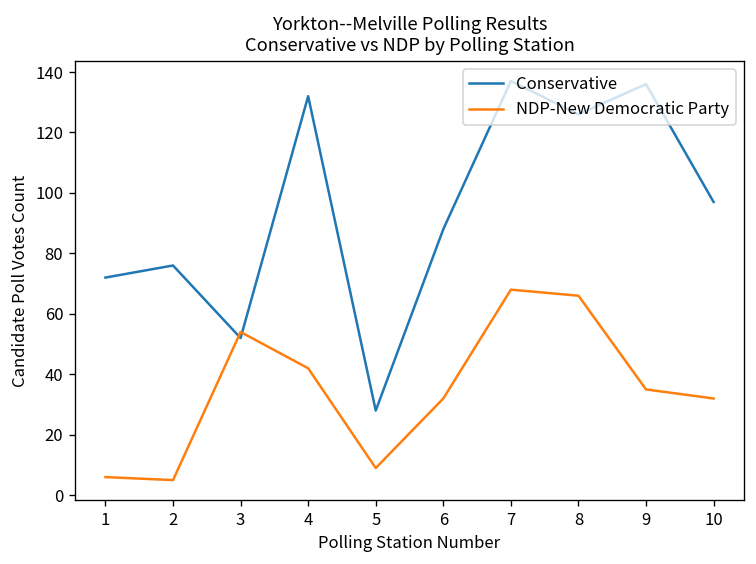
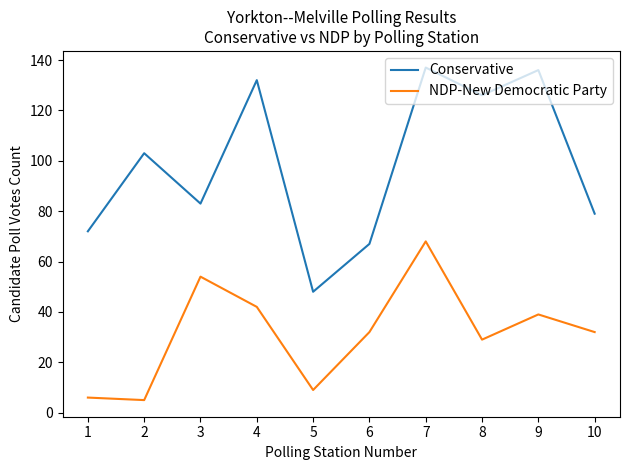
  {
    "Conservative": {
      "1": 72,
-     "2": 76,
-     "3": 52,
+     "2": 103,
+     "3": 83,
      "4": 132,
-     "5": 28,
-     "6": 88,
-     "10": 97
+     "5": 48,
+     "6": 67,
+     "10": 79
    },
    "NDP-New Democratic Party": {
      "1": 6,
      "2": 5,
      "3": 54,
      "4": 42,
      "5": 9,
      "6": 32,
      "7": 68,
-     "8": 66,
-     "9": 35,
+     "8": 29,
+     "9": 39,
      "10": 32
    }
  }
